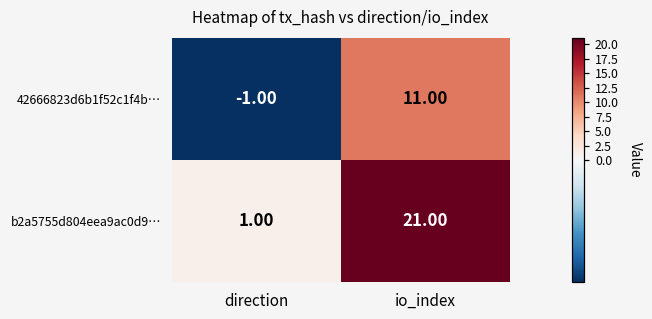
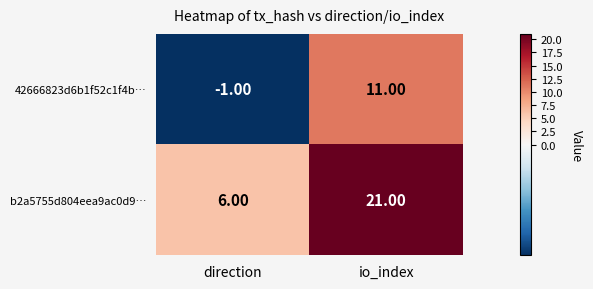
  {
    "42666823d6b1f52c1f4b…": {
      "direction": -1.00,
      "io_index": 11.00
    },
    "b2a5755d804eea9ac0d9…": {
-     "direction": 1.00,
+     "direction": 6.00,
      "io_index": 21.00
    }
  }
